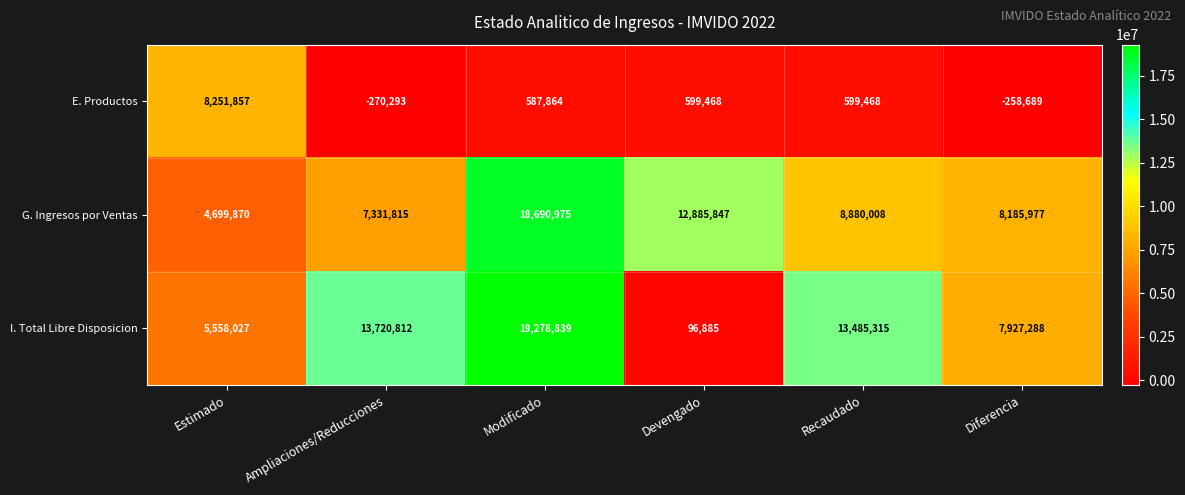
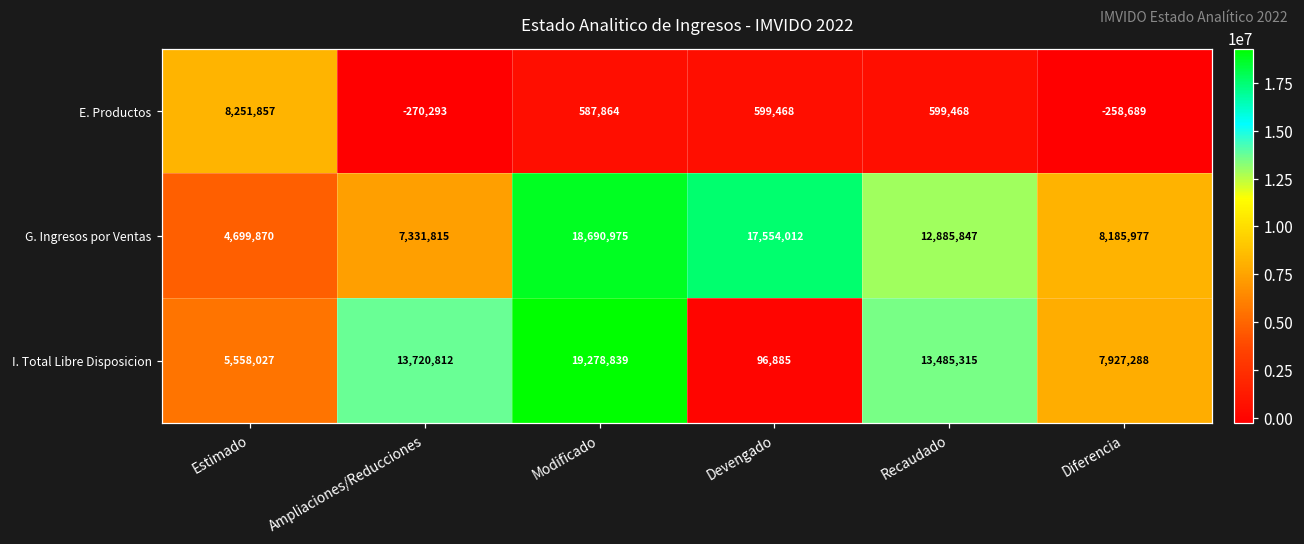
  {
    "E. Productos": {
      "Estimado": "8,251,857",
      "Ampliaciones/Reducciones": "-270,293",
      "Modificado": "587,864",
      "Devengado": "599,468",
      "Recaudado": "599,468",
      "Diferencia": "-258,689"
    },
    "G. Ingresos por Ventas": {
      "Estimado": "4,699,870",
      "Ampliaciones/Reducciones": "7,331,815",
      "Modificado": "18,690,975",
-     "Devengado": "12,885,847",
-     "Recaudado": "8,880,008",
+     "Devengado": "17,554,012",
+     "Recaudado": "12,885,847",
      "Diferencia": "8,185,977"
    },
    "I. Total Libre Disposicion": {
      "Estimado": "5,558,027",
      "Ampliaciones/Reducciones": "13,720,812",
      "Modificado": "19,278,839",
      "Devengado": "96,885",
      "Recaudado": "13,485,315",
      "Diferencia": "7,927,288"
    }
  }
